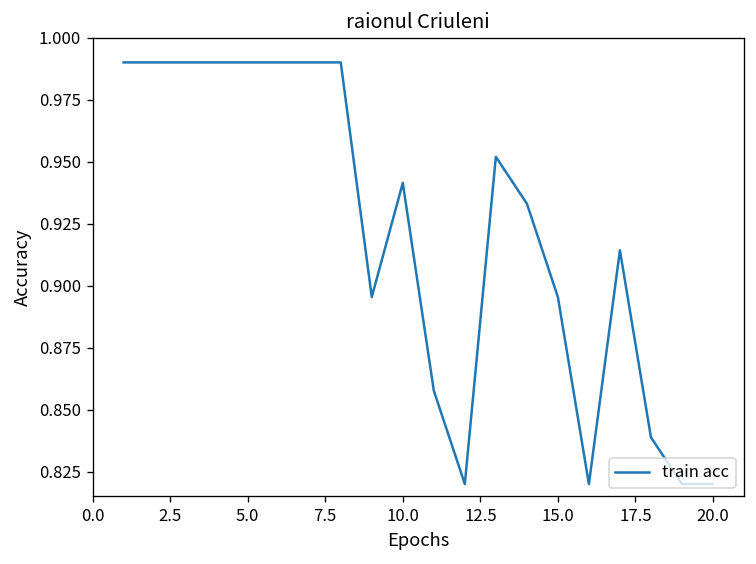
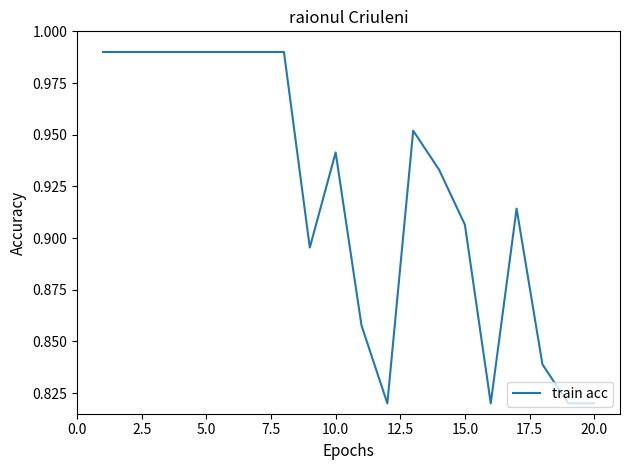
  {
    "5.0": 0.990,
    "10.0": 0.941,
-   "15.0": 0.895
+   "15.0": 0.906
  }
